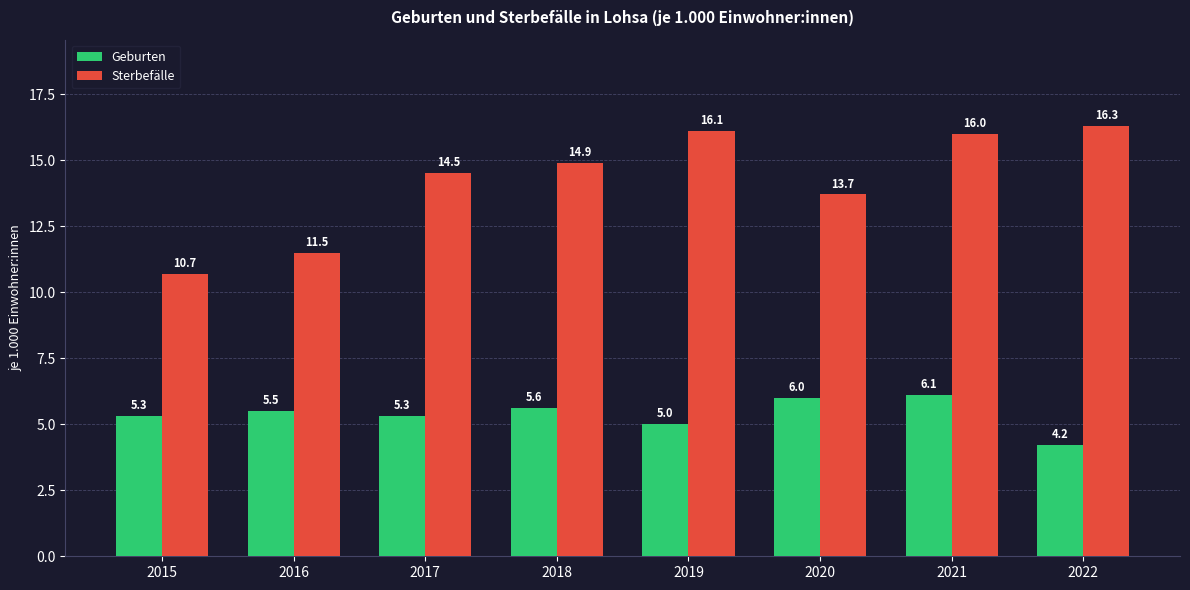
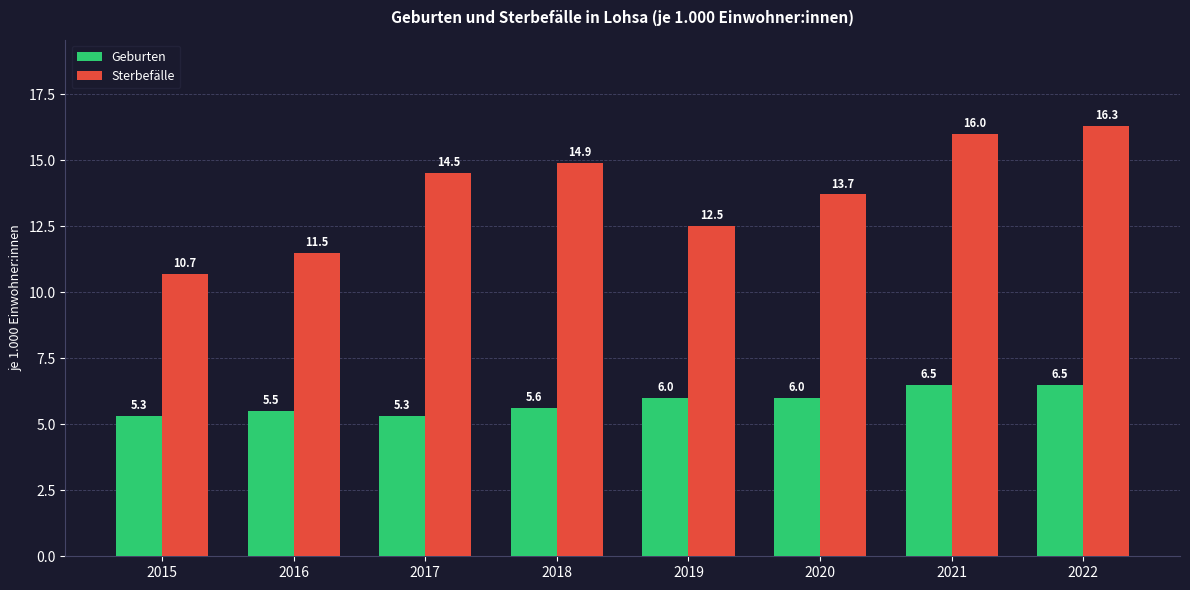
  {
    "Geburten": {
      "2015": 5.3,
      "2016": 5.5,
      "2017": 5.3,
      "2018": 5.6,
-     "2019": 5.0,
+     "2019": 6.0,
      "2020": 6.0,
-     "2021": 6.1,
-     "2022": 4.2
+     "2021": 6.5,
+     "2022": 6.5
    },
    "Sterbefälle": {
      "2015": 10.7,
      "2016": 11.5,
      "2017": 14.5,
      "2018": 14.9,
-     "2019": 16.1,
+     "2019": 12.5,
      "2020": 13.7,
      "2021": 16.0,
      "2022": 16.3
    }
  }
